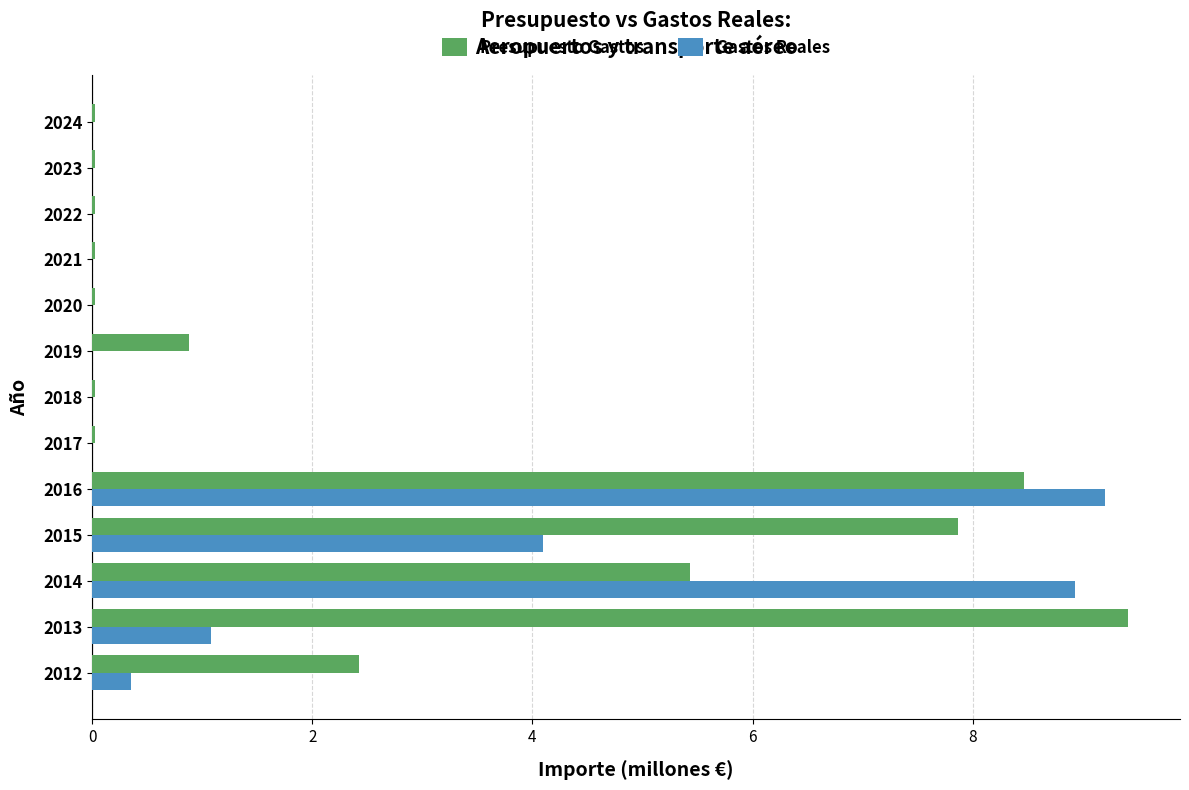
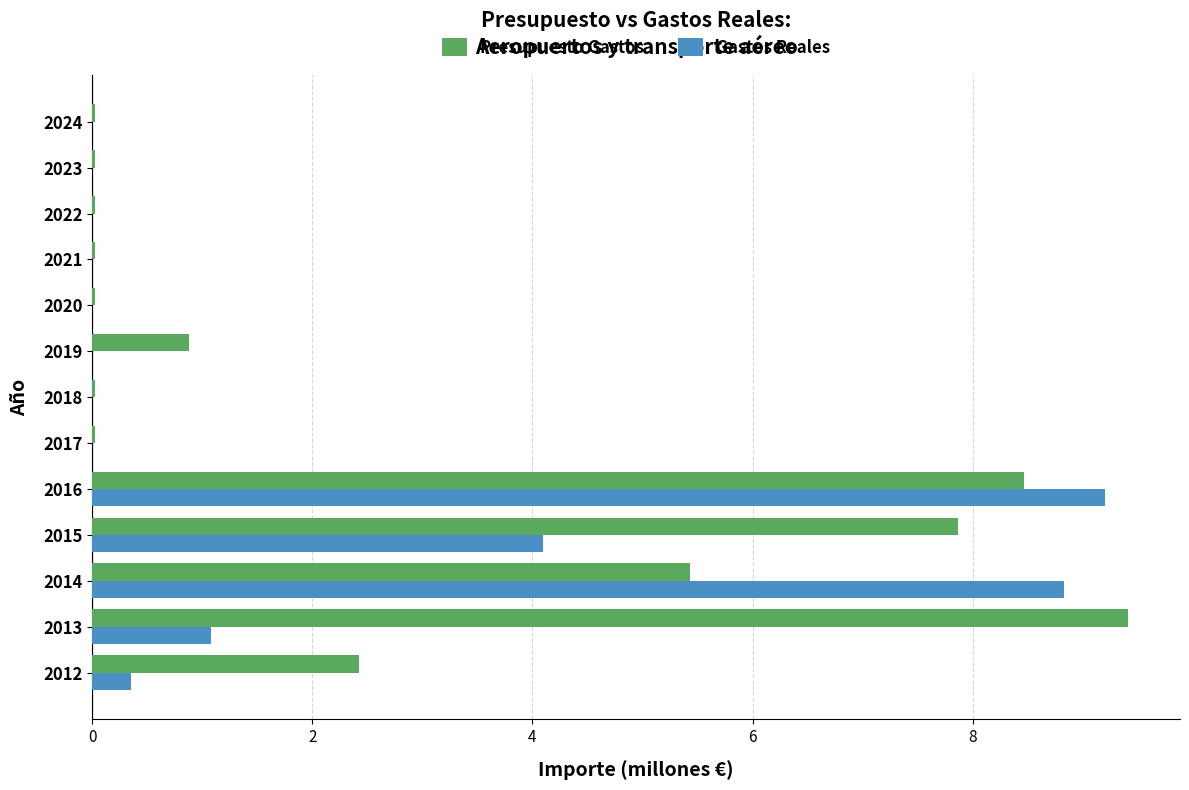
  {
    "Presupuesto Gastos": {
      "2024": 0.03,
      "2023": 0.03,
      "2022": 0.03,
      "2021": 0.03,
      "2020": 0.03,
      "2019": 0.88,
      "2018": 0.03,
      "2017": 0.03,
      "2016": 8.47,
      "2015": 7.86,
      "2014": 5.43,
      "2013": 9.41,
      "2012": 2.43
    },
    "Gastos Reales": {
      "2024": 0.00,
      "2023": 0.00,
      "2022": 0.00,
      "2021": 0.00,
      "2020": 0.00,
      "2019": 0.00,
      "2018": 0.00,
      "2017": 0.00,
      "2016": 9.20,
      "2015": 4.09,
-     "2014": 8.93,
+     "2014": 8.83,
      "2013": 1.08,
      "2012": 0.35
    }
  }
